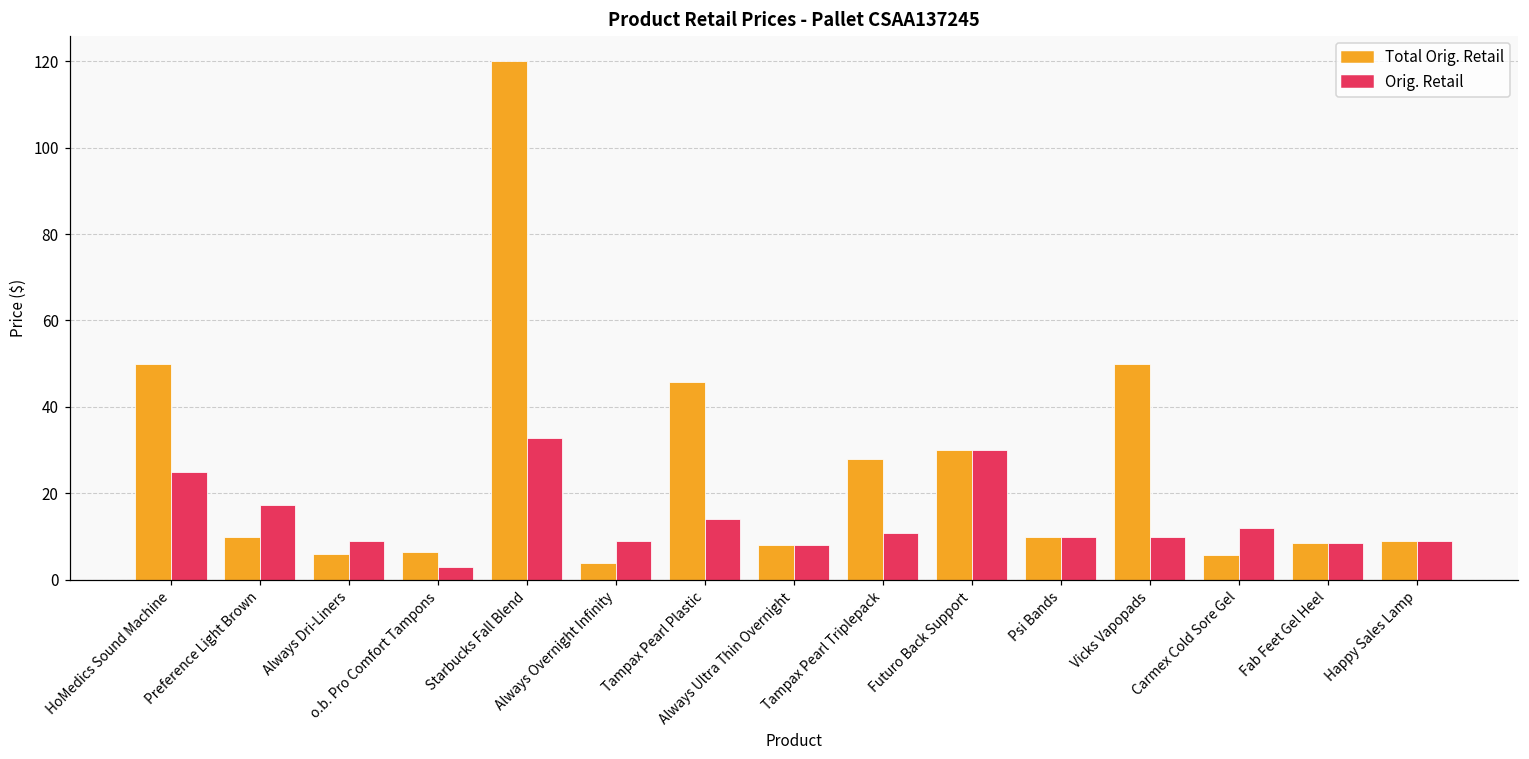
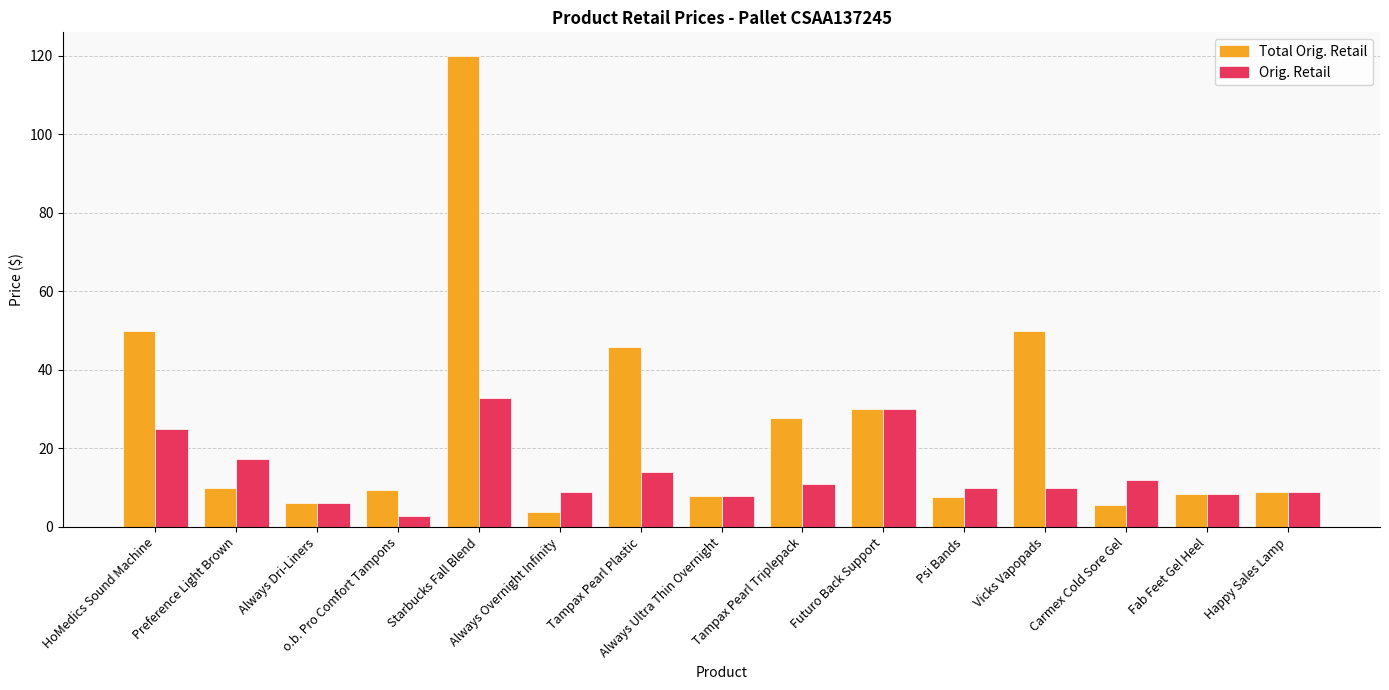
  {
    "Total Orig. Retail": {
      "HoMedics Sound Machine": 50,
      "Preference Light Brown": 10,
      "Always Dri-Liners": 6,
-     "o.b. Pro Comfort Tampons": 6,
+     "o.b. Pro Comfort Tampons": 9,
      "Starbucks Fall Blend": 120,
      "Always Overnight Infinity": 4,
      "Tampax Pearl Plastic": 46,
      "Always Ultra Thin Overnight": 8,
      "Tampax Pearl Triplepack": 28,
      "Futuro Back Support": 30,
-     "Psi Bands": 10,
+     "Psi Bands": 8,
      "Vicks Vapopads": 50,
      "Carmex Cold Sore Gel": 6,
      "Fab Feet Gel Heel": 8,
      "Happy Sales Lamp": 9
    },
    "Orig. Retail": {
      "HoMedics Sound Machine": 25,
      "Preference Light Brown": 17,
-     "Always Dri-Liners": 9,
+     "Always Dri-Liners": 6,
      "o.b. Pro Comfort Tampons": 3,
      "Starbucks Fall Blend": 33,
      "Always Overnight Infinity": 9,
      "Tampax Pearl Plastic": 14,
      "Always Ultra Thin Overnight": 8,
      "Tampax Pearl Triplepack": 11,
      "Futuro Back Support": 30,
      "Psi Bands": 10,
      "Vicks Vapopads": 10,
      "Carmex Cold Sore Gel": 12,
      "Fab Feet Gel Heel": 8,
      "Happy Sales Lamp": 9
    }
  }
